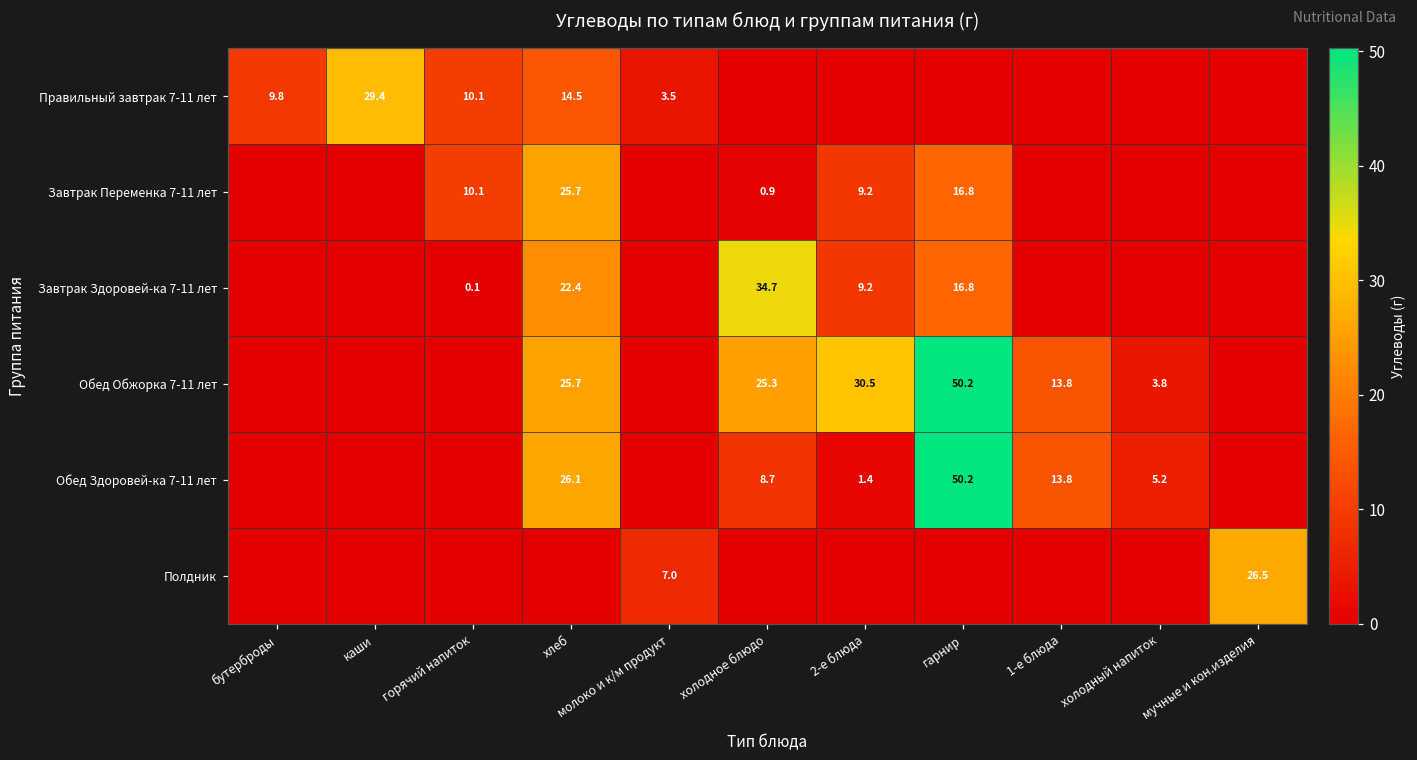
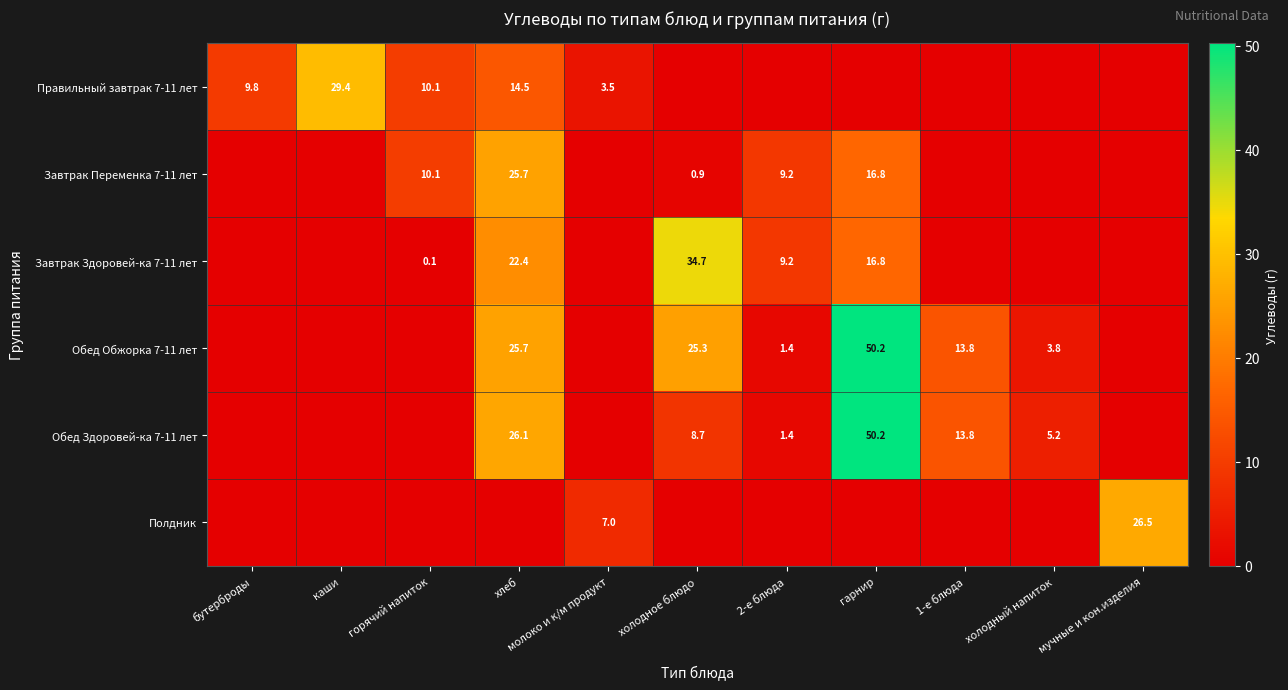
  {
    "Правильный завтрак 7-11 лет": {
      "бутерброды": 9.8,
      "каши": 29.4,
      "горячий напиток": 10.1,
      "хлеб": 14.5,
      "молоко и к/м продукт": 3.5
    },
    "Завтрак Переменка 7-11 лет": {
      "горячий напиток": 10.1,
      "хлеб": 25.7,
      "холодное блюдо": 0.9,
      "2-е блюда": 9.2,
      "гарнир": 16.8
    },
    "Завтрак Здоровей-ка 7-11 лет": {
      "горячий напиток": 0.1,
      "хлеб": 22.4,
      "холодное блюдо": 34.7,
      "2-е блюда": 9.2,
      "гарнир": 16.8
    },
    "Обед Обжорка 7-11 лет": {
      "хлеб": 25.7,
      "холодное блюдо": 25.3,
-     "2-е блюда": 30.5,
+     "2-е блюда": 1.4,
      "гарнир": 50.2,
      "1-е блюда": 13.8,
      "холодный напиток": 3.8
    },
    "Обед Здоровей-ка 7-11 лет": {
      "хлеб": 26.1,
      "холодное блюдо": 8.7,
      "2-е блюда": 1.4,
      "гарнир": 50.2,
      "1-е блюда": 13.8,
      "холодный напиток": 5.2
    },
    "Полдник": {
      "молоко и к/м продукт": 7.0,
      "мучные и кон.изделия": 26.5
    }
  }
